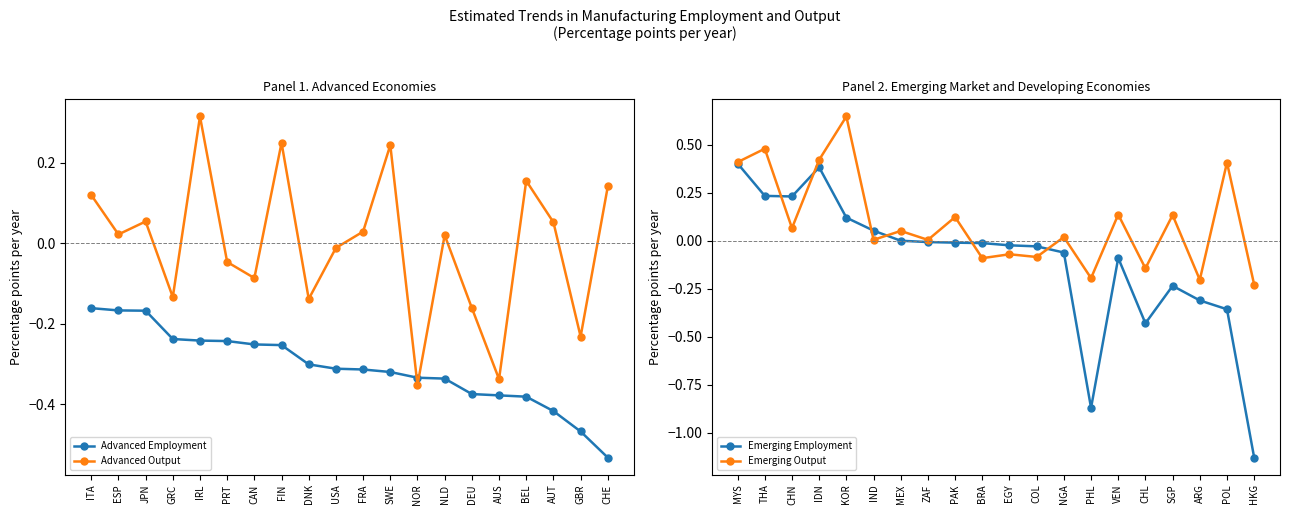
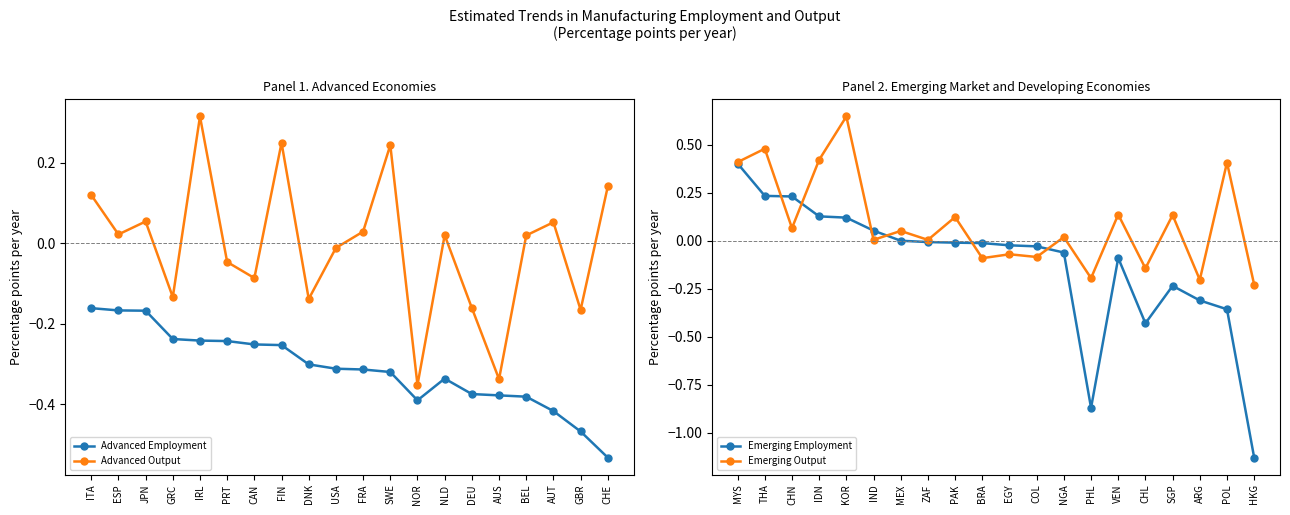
  {
    "Panel 1. Advanced Economies": {
      "Advanced Employment": {
        "ITA": -0.16,
        "ESP": -0.17,
        "JPN": -0.17,
        "GRC": -0.24,
        "IRL": -0.24,
        "PRT": -0.24,
        "CAN": -0.25,
        "FIN": -0.25,
        "DNK": -0.30,
        "USA": -0.31,
        "FRA": -0.31,
        "SWE": -0.32,
-       "NOR": -0.33,
+       "NOR": -0.39,
        "NLD": -0.34,
        "DEU": -0.38,
        "AUS": -0.38,
        "BEL": -0.38,
        "AUT": -0.42,
        "GBR": -0.47,
        "CHE": -0.53
      },
      "Advanced Output": {
        "ITA": 0.12,
        "ESP": 0.02,
        "JPN": 0.05,
        "GRC": -0.13,
        "IRL": 0.31,
        "PRT": -0.05,
        "CAN": -0.09,
        "FIN": 0.25,
        "DNK": -0.14,
        "USA": -0.01,
        "FRA": 0.03,
        "SWE": 0.24,
        "NOR": -0.35,
        "NLD": 0.02,
        "DEU": -0.16,
        "AUS": -0.34,
-       "BEL": 0.15,
+       "BEL": 0.02,
        "AUT": 0.05,
-       "GBR": -0.23,
+       "GBR": -0.17,
        "CHE": 0.14
      }
    },
    "Panel 2. Emerging Market and Developing Economies": {
      "Emerging Employment": {
        "THA": 0.23,
        "CHN": 0.23,
-       "IDN": 0.38,
+       "IDN": 0.13,
        "KOR": 0.12,
        "IND": 0.05,
        "MEX": 0.00,
        "PAK": -0.01,
        "BRA": -0.01,
        "EGY": -0.02,
        "COL": -0.03,
        "NGA": -0.06,
        "PHL": -0.87,
        "VEN": -0.09,
        "CHL": -0.43,
        "SGP": -0.23,
        "ARG": -0.31,
        "POL": -0.36,
        "HKG": -1.13
      },
      "Emerging Output": {
        "THA": 0.48,
        "CHN": 0.07,
        "IDN": 0.42,
        "KOR": 0.65,
        "IND": 0.00,
        "MEX": 0.05,
        "PAK": 0.12,
        "BRA": -0.09,
        "EGY": -0.07,
        "COL": -0.08,
        "NGA": 0.02,
        "PHL": -0.19,
        "VEN": 0.14,
        "CHL": -0.14,
        "SGP": 0.13,
        "ARG": -0.20,
        "POL": 0.41,
        "HKG": -0.23
      }
    }
  }
